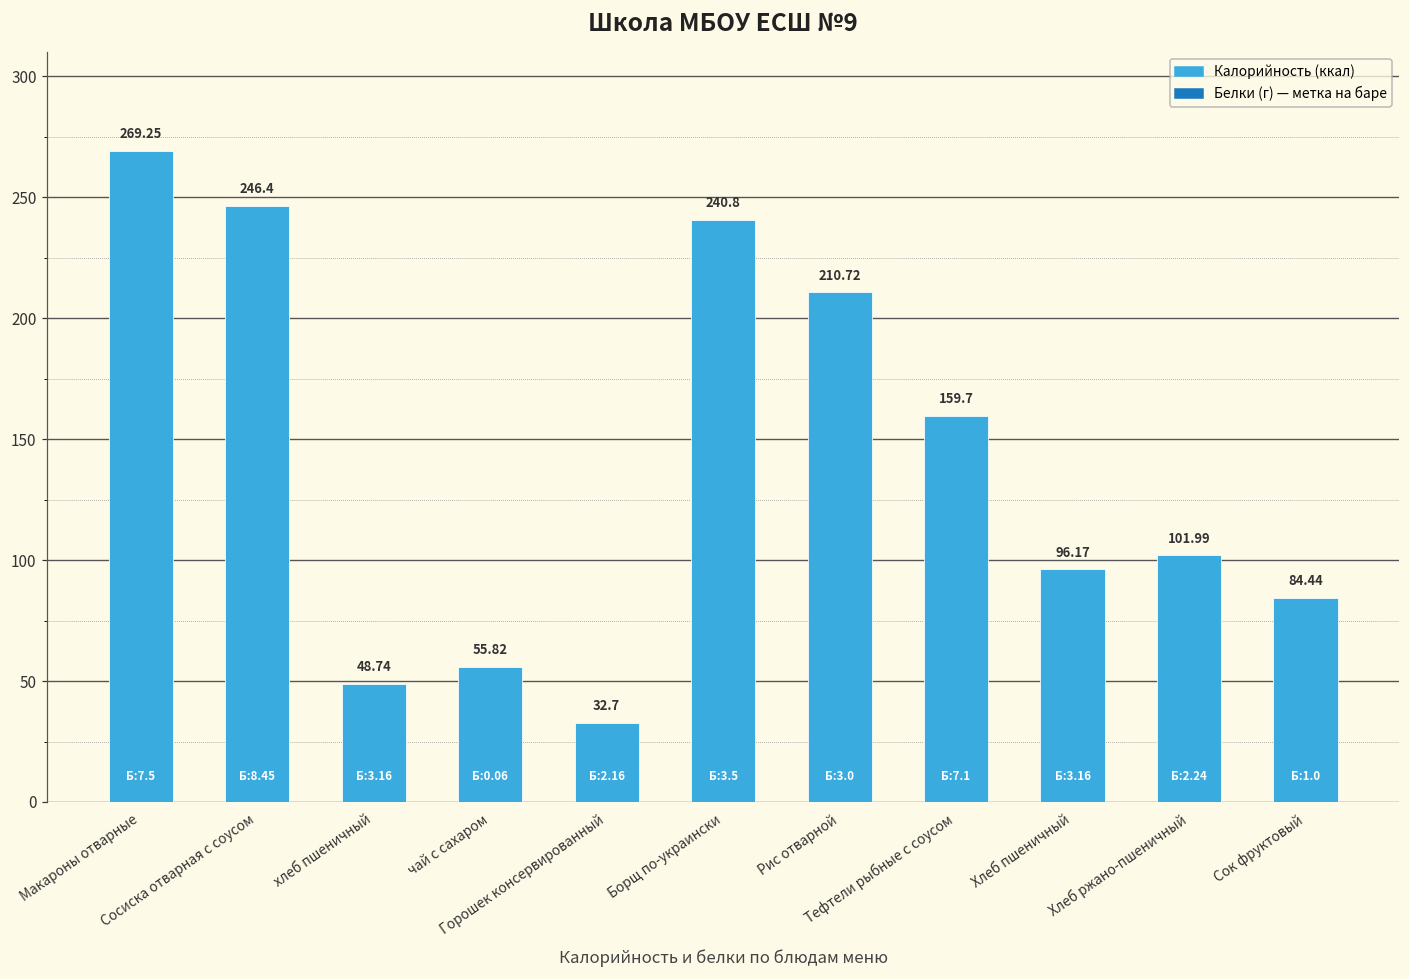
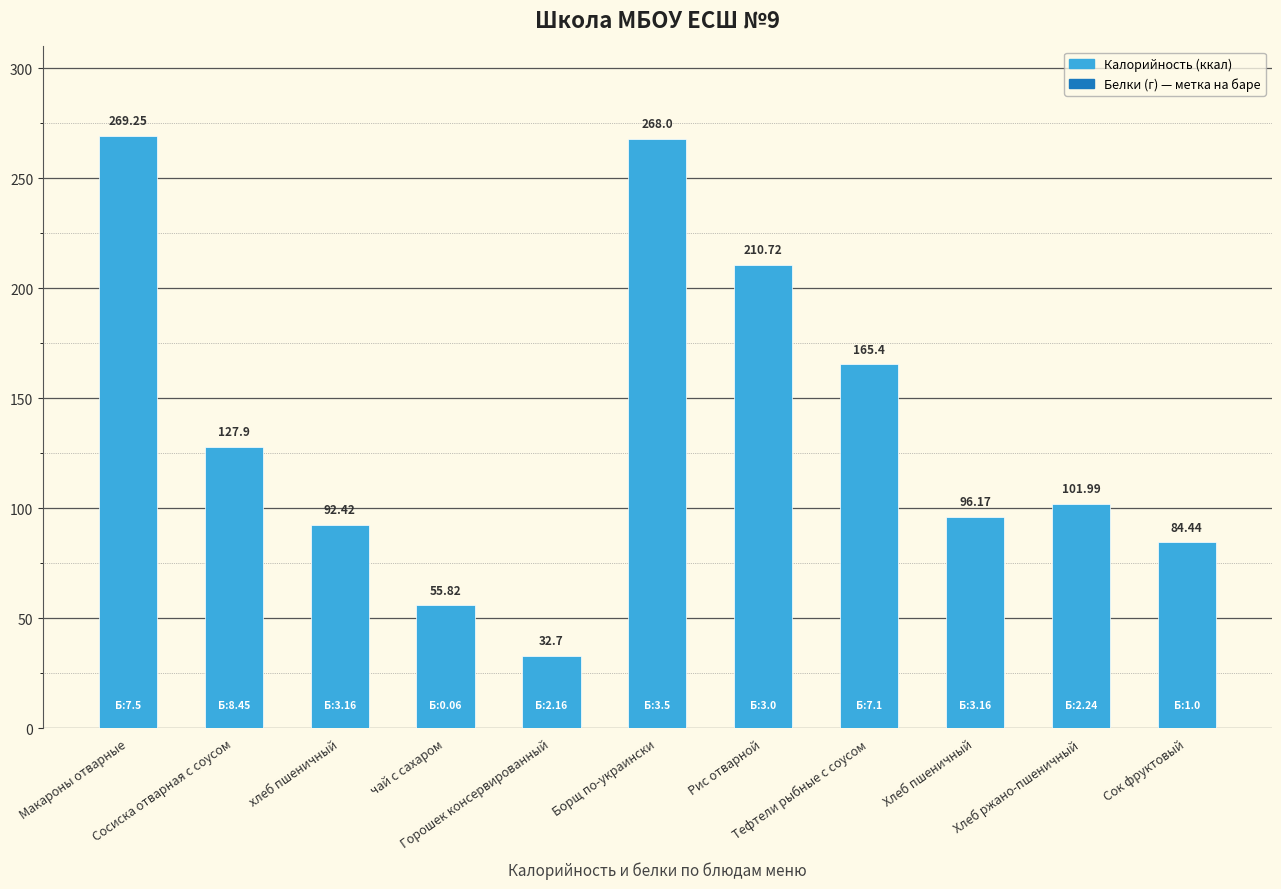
  {
    "Макароны отварные": 269.25,
-   "Сосиска отварная с соусом": 246.4,
-   "хлеб пшеничный": 48.74,
+   "Сосиска отварная с соусом": 127.9,
+   "хлеб пшеничный": 92.42,
    "чай с сахаром": 55.82,
    "Горошек консервированный": 32.7,
-   "Борщ по-украински": 240.8,
+   "Борщ по-украински": 268.0,
    "Рис отварной": 210.72,
-   "Тефтели рыбные с соусом": 159.7,
+   "Тефтели рыбные с соусом": 165.4,
    "Хлеб пшеничный": 96.17,
    "Хлеб ржано-пшеничный": 101.99,
    "Сок фруктовый": 84.44
  }
